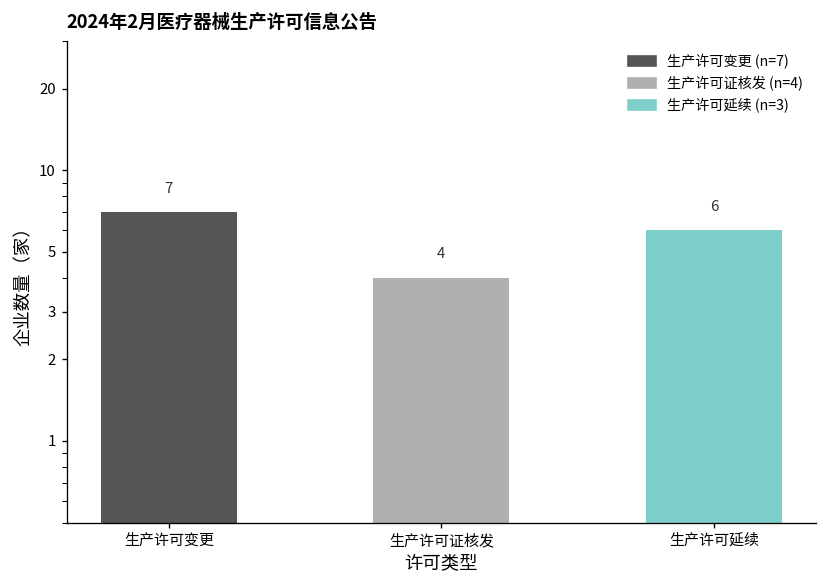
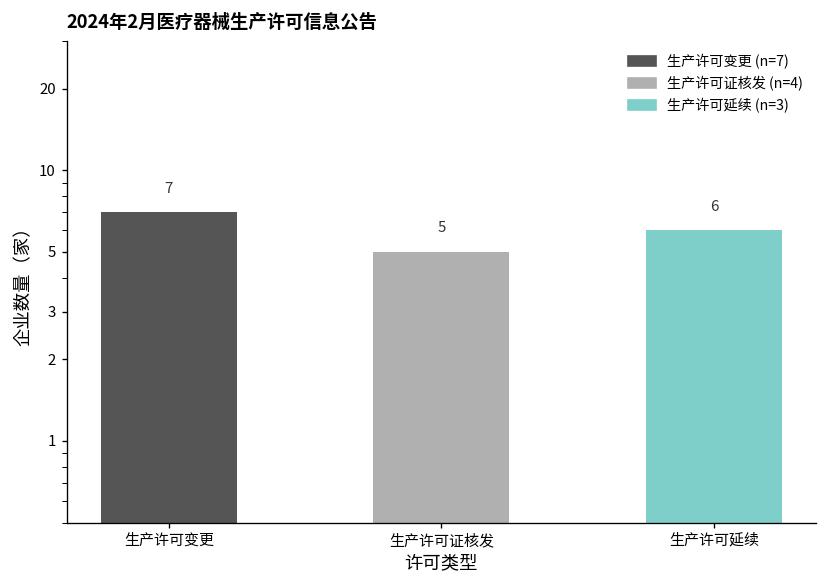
  {
    "生产许可变更": 7,
-   "生产许可证核发": 4,
+   "生产许可证核发": 5,
    "生产许可延续": 6
  }
